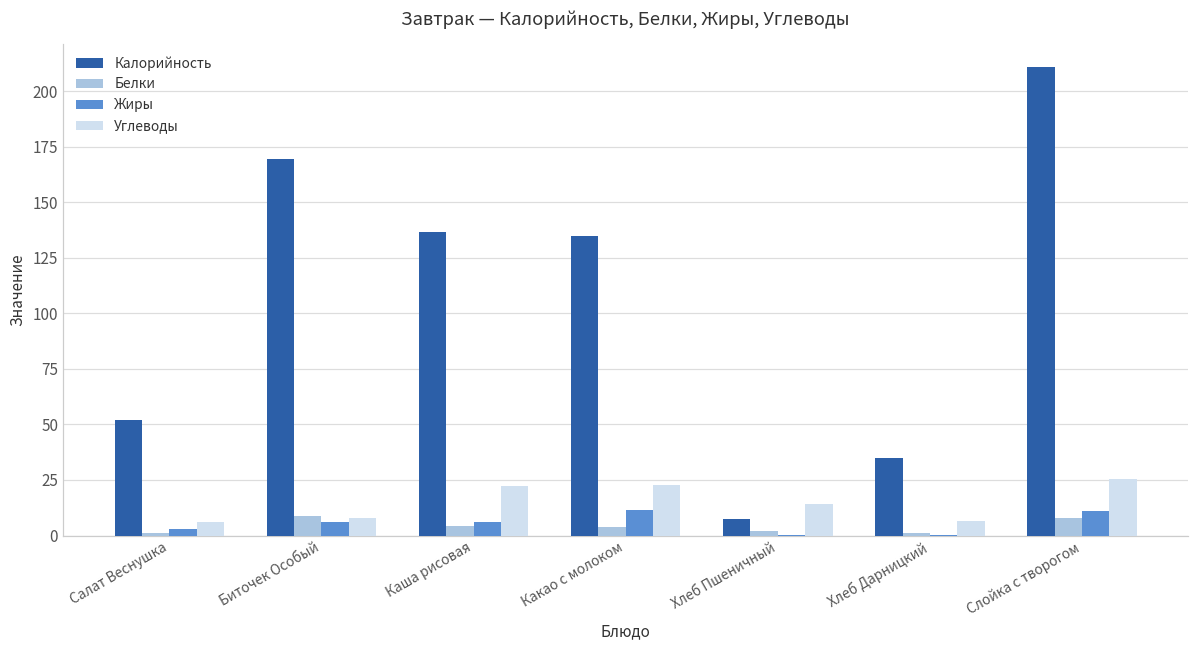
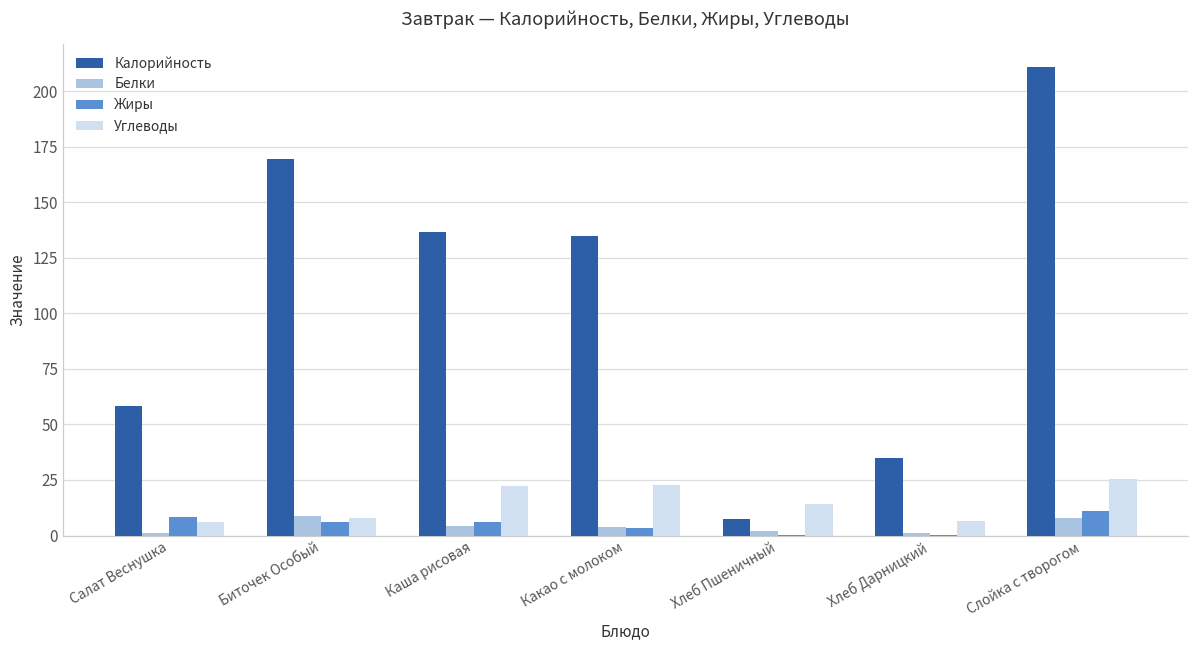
  {
    "Калорийность": {
-     "Салат Веснушка": 52,
+     "Салат Веснушка": 58,
      "Биточек Особый": 170,
      "Каша рисовая": 137,
      "Какао с молоком": 135,
      "Хлеб Пшеничный": 7,
      "Хлеб Дарницкий": 35,
      "Слойка с творогом": 211
    },
    "Жиры": {
-     "Салат Веснушка": 3,
+     "Салат Веснушка": 8,
      "Биточек Особый": 6,
      "Каша рисовая": 6,
-     "Какао с молоком": 11,
+     "Какао с молоком": 3,
      "Слойка с творогом": 11
    }
  }
